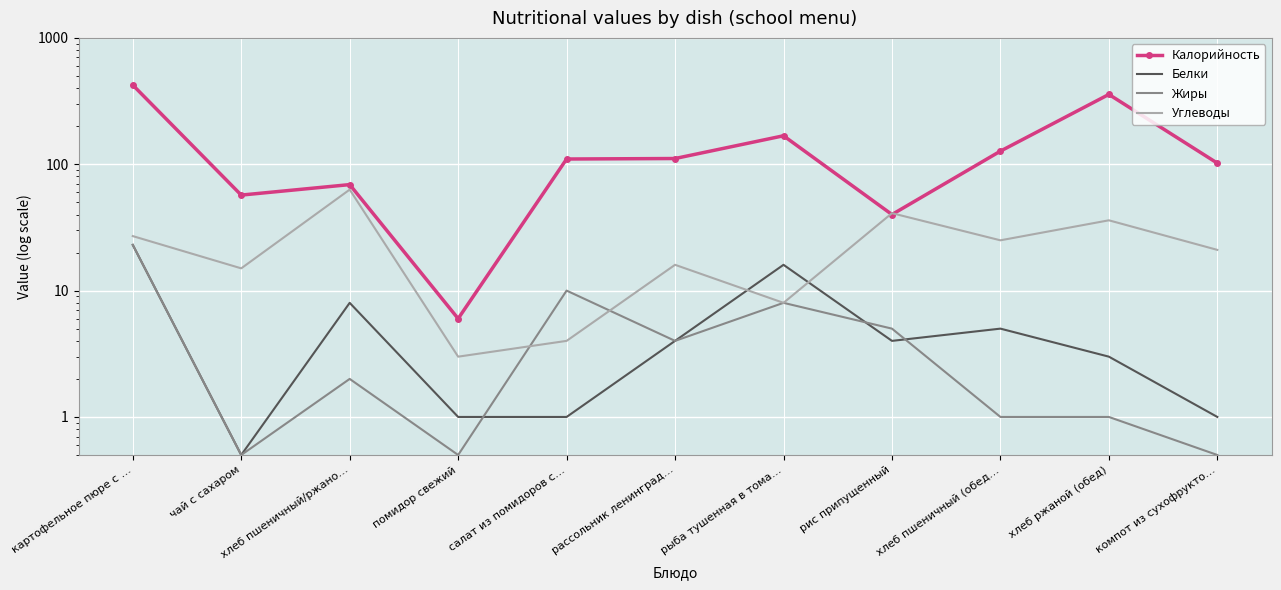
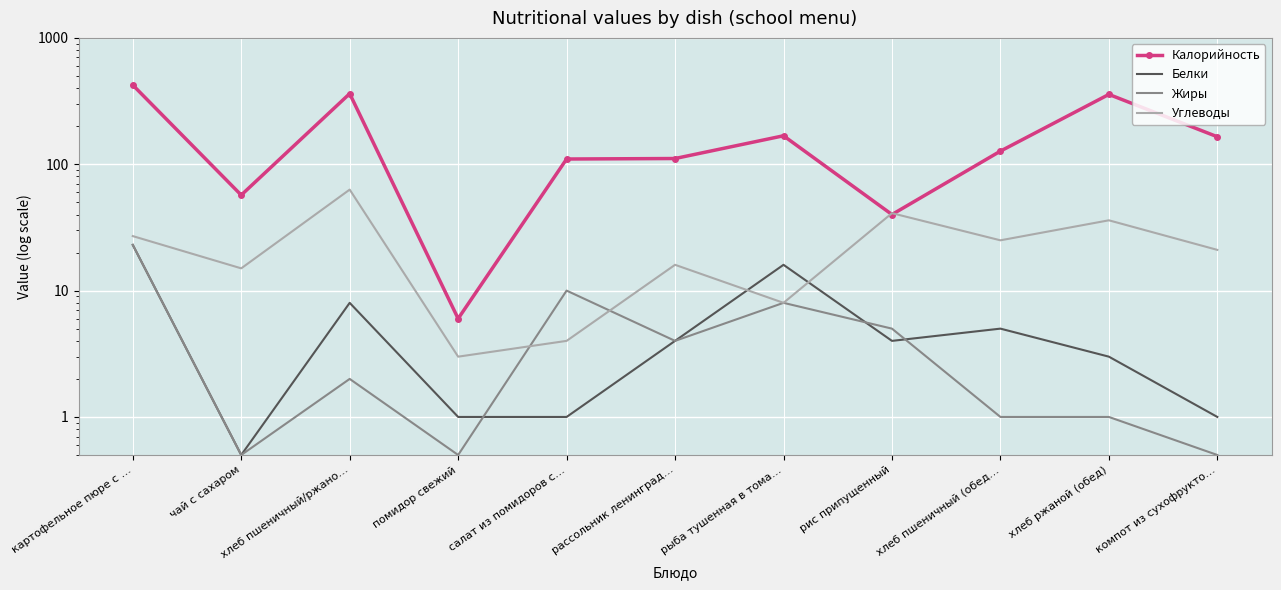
  {
    "Калорийность": {
      "картофельное пюре с …": 420,
      "чай с сахаром": 60,
-     "хлеб пшеничный/ржано…": 70,
+     "хлеб пшеничный/ржано…": 360,
      "помидор свежий": 6,
      "салат из помидоров с…": 110,
      "рассольник ленинград…": 110,
      "рыба тушенная в тома…": 170,
      "хлеб пшеничный (обед…": 130,
      "хлеб ржаной (обед)": 360,
-     "компот из сухофрукто…": 100
+     "компот из сухофрукто…": 170
    },
    "Белки": {
      "хлеб пшеничный/ржано…": 8,
      "помидор свежий": 1,
      "салат из помидоров с…": 1,
      "рыба тушенная в тома…": 16,
      "рис припущенный": 4,
      "хлеб пшеничный (обед…": 5,
      "хлеб ржаной (обед)": 3,
      "компот из сухофрукто…": 1
    }
  }
